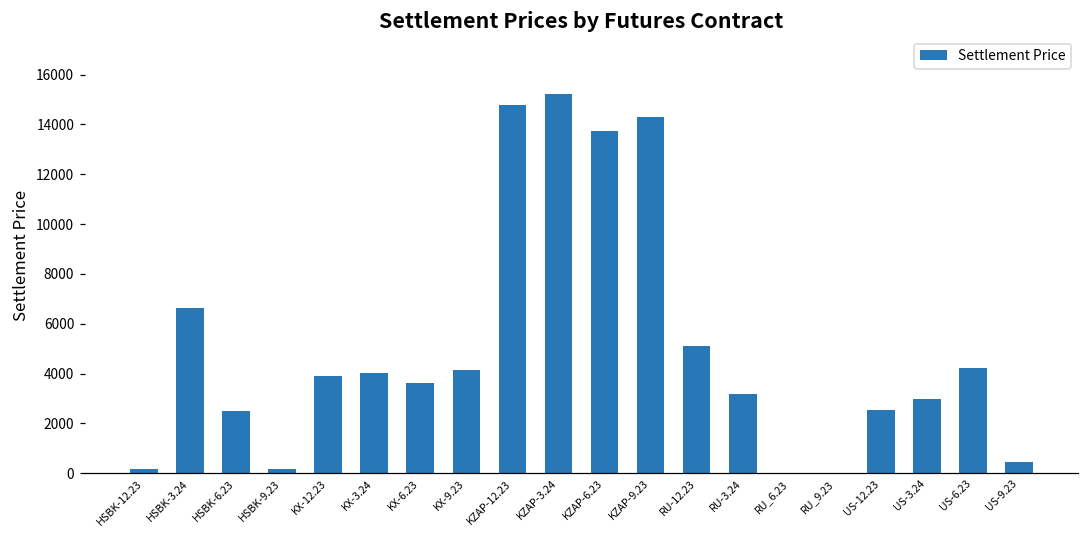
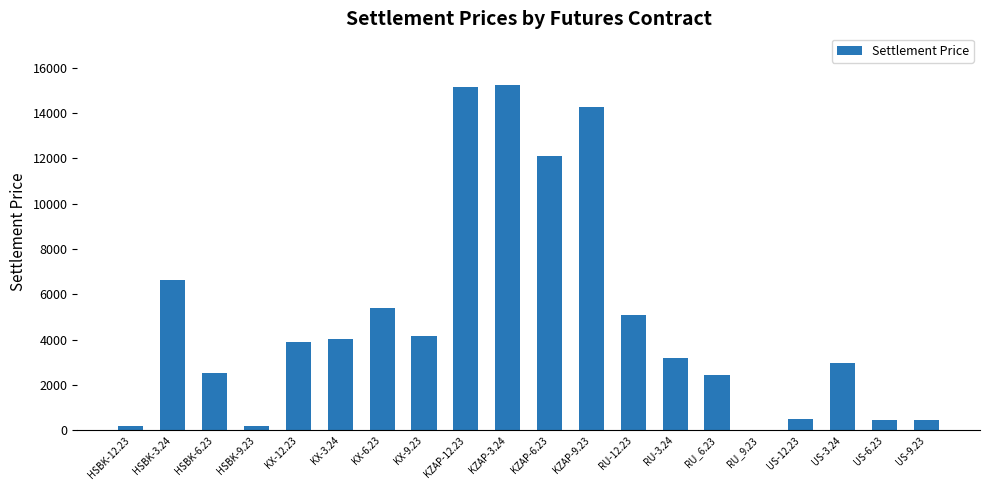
  {
    "HSBK-12.23": 200,
    "HSBK-3.24": 6600,
    "HSBK-6.23": 2500,
    "HSBK-9.23": 200,
    "KX-12.23": 3900,
    "KX-3.24": 4000,
-   "KX-6.23": 3600,
+   "KX-6.23": 5400,
    "KX-9.23": 4100,
-   "KZAP-12.23": 14800,
+   "KZAP-12.23": 15100,
    "KZAP-3.24": 15200,
-   "KZAP-6.23": 13800,
+   "KZAP-6.23": 12100,
    "KZAP-9.23": 14300,
    "RU-12.23": 5100,
    "RU-3.24": 3200,
-   "RU_6.23": 0,
-   "US-12.23": 2500,
+   "RU_6.23": 2500,
+   "US-12.23": 500,
    "US-3.24": 3000,
-   "US-6.23": 4200,
+   "US-6.23": 500,
    "US-9.23": 500
  }
